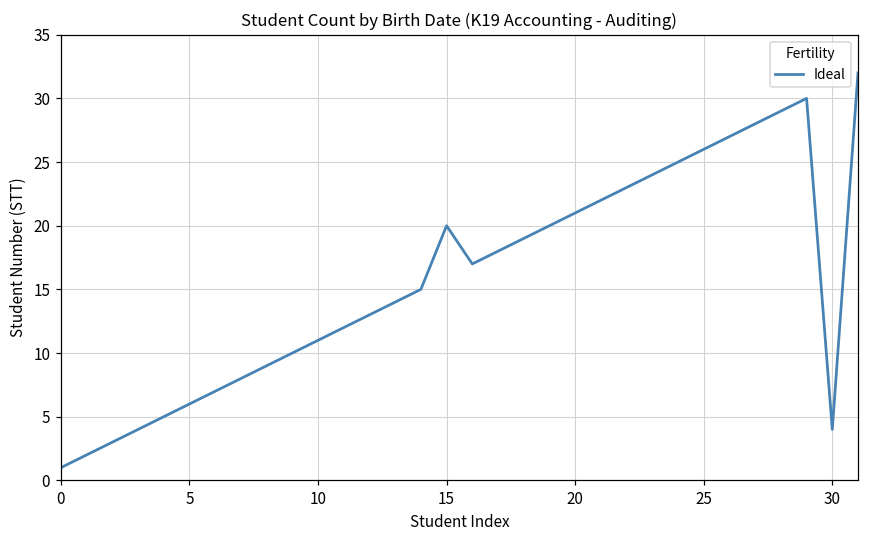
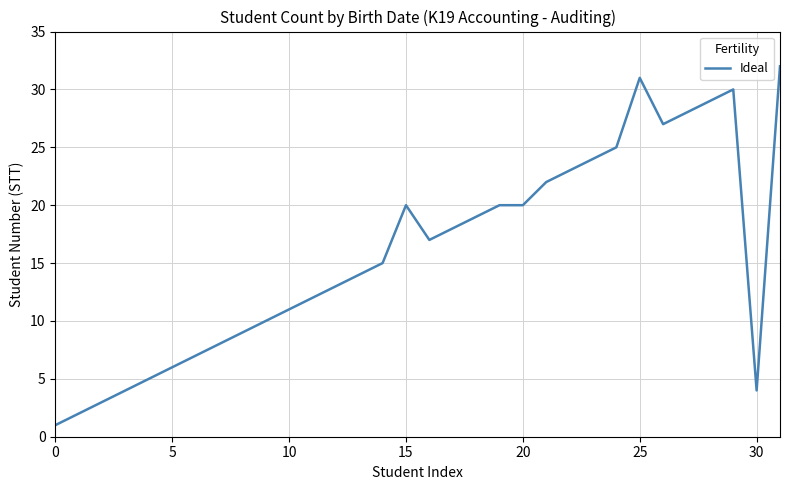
  {
    "0": 1,
    "5": 6,
    "10": 11,
    "15": 20,
-   "20": 21,
-   "25": 26,
+   "20": 20,
+   "25": 31,
    "30": 4
  }
